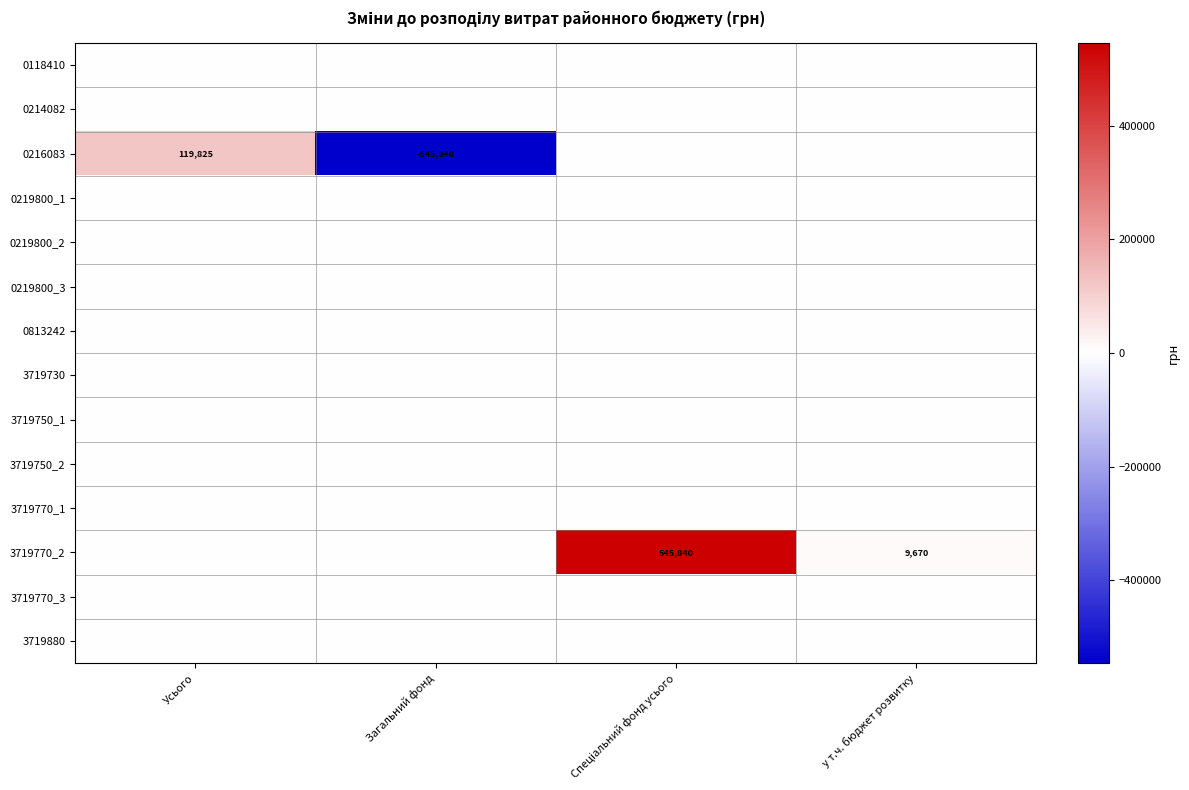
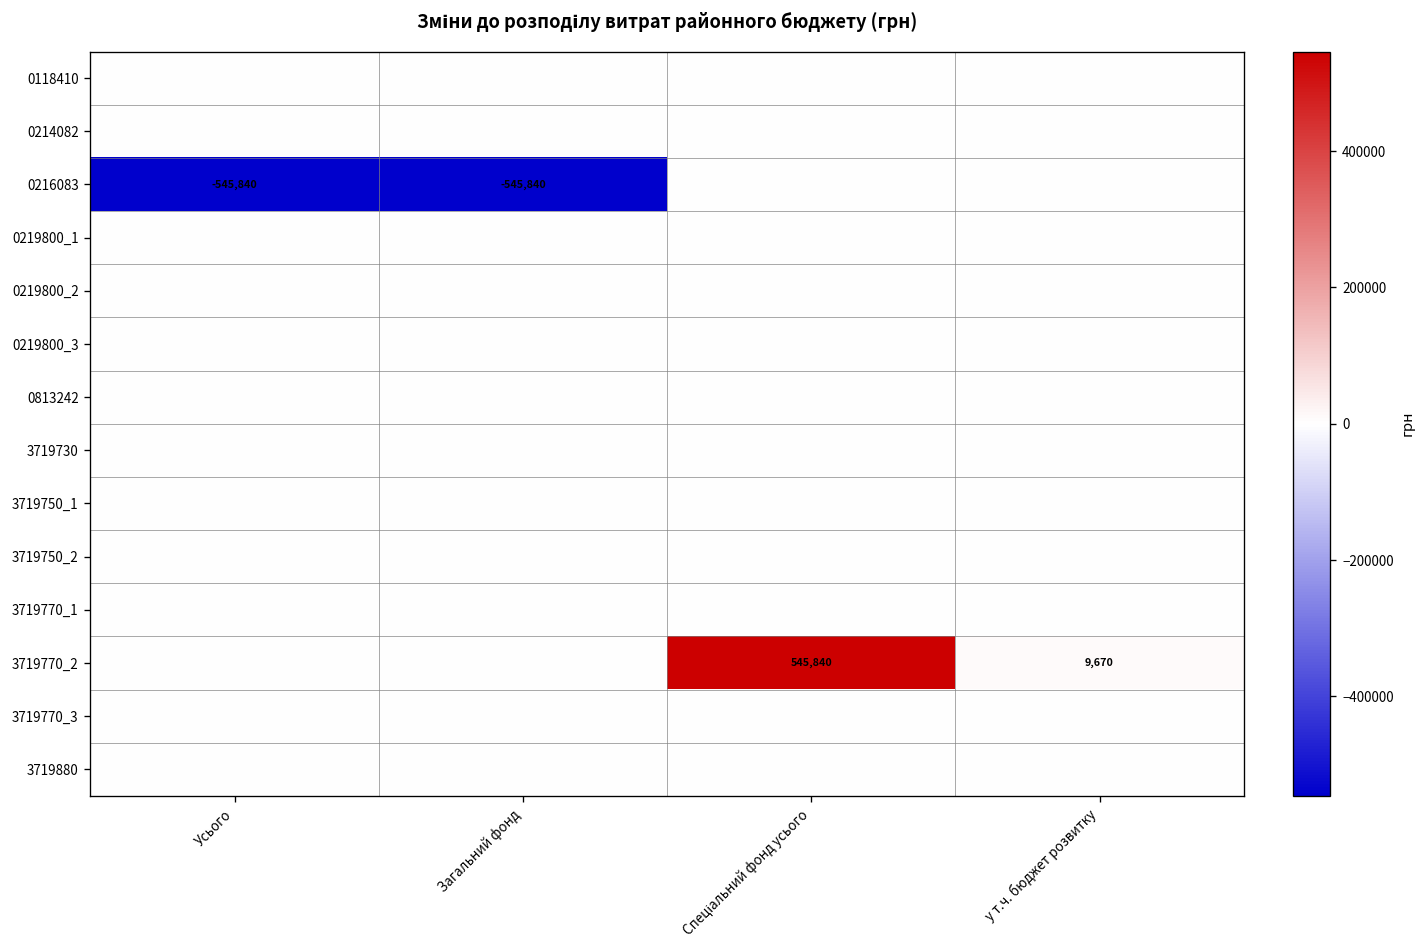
  {
    "0216083": {
-     "Усього": "119,825",
+     "Усього": "-545,840",
      "Загальний фонд": "-545,840"
    },
    "3719770_2": {
      "Спеціальний фонд усього": "545,840",
      "у т.ч. бюджет розвитку": "9,670"
    }
  }
